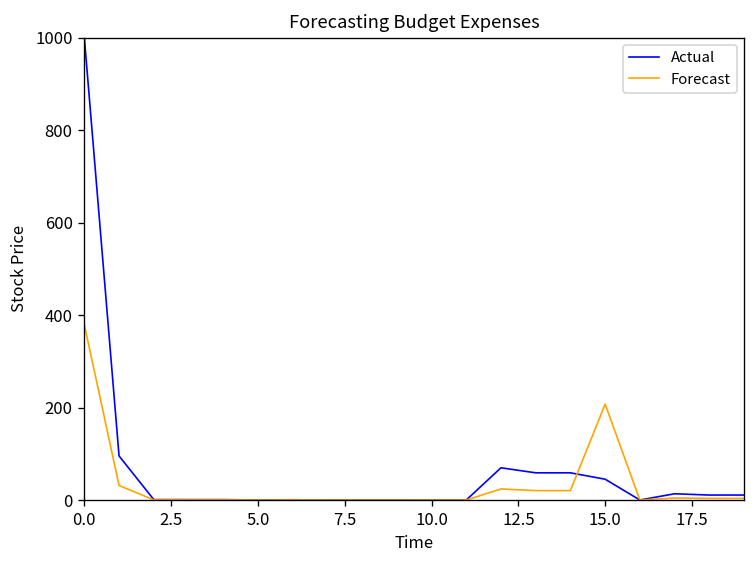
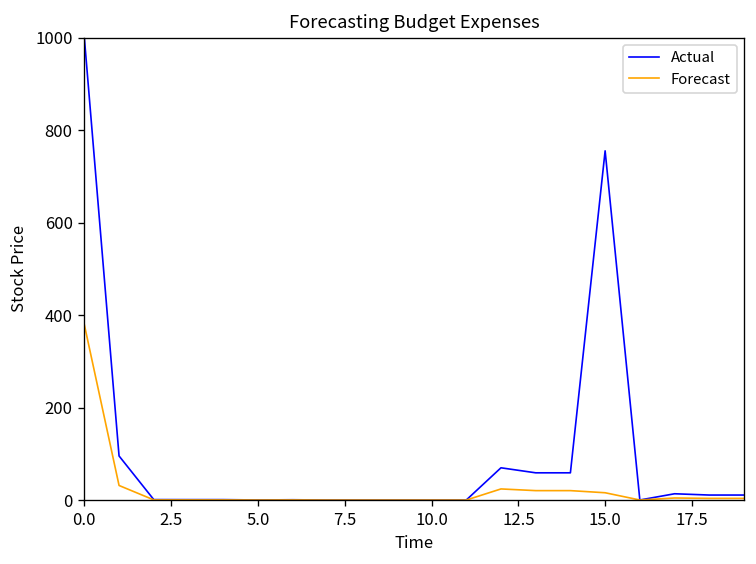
  {
    "Actual": {
      "0.0": 1000,
-     "15.0": 50
+     "15.0": 760
    },
    "Forecast": {
      "0.0": 380,
-     "15.0": 210
+     "15.0": 20
    }
  }
